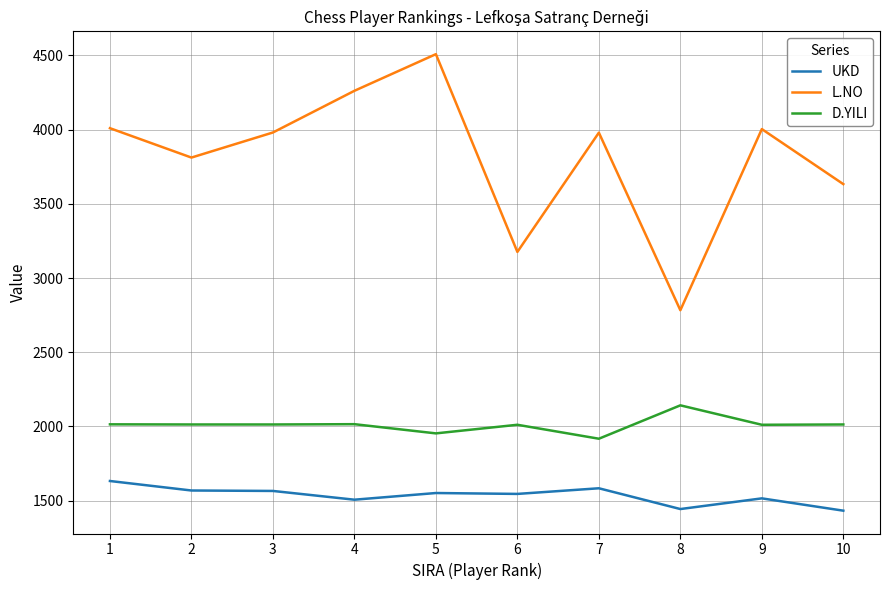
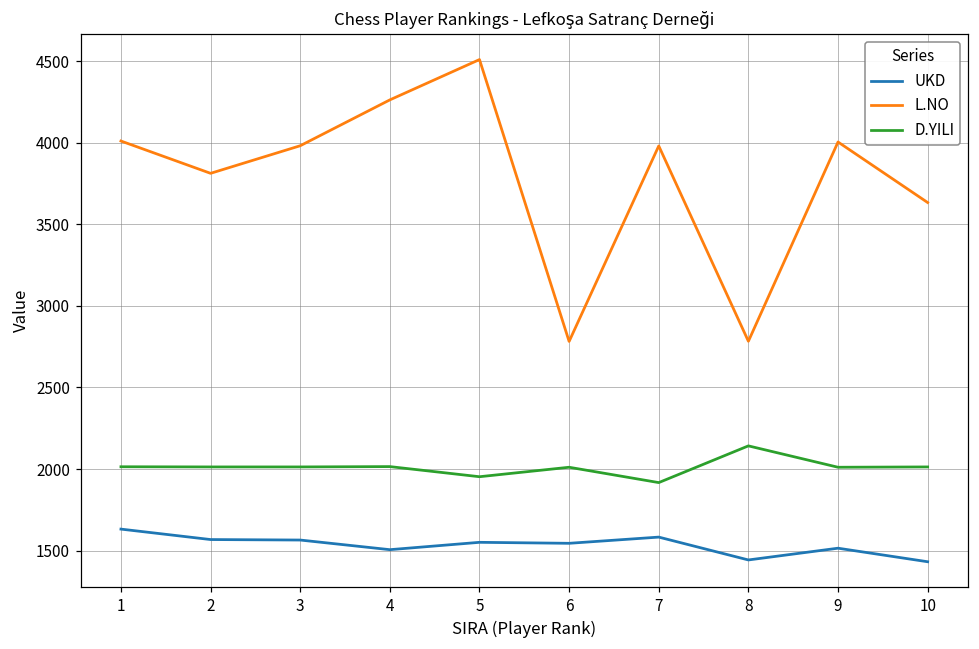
  {
    "UKD": {
      "1": 1630,
      "2": 1570,
      "3": 1570,
      "4": 1510,
      "5": 1550,
      "6": 1550,
      "7": 1580,
      "8": 1440,
      "9": 1520,
      "10": 1430
    },
    "L.NO": {
      "1": 4010,
      "2": 3810,
      "3": 3980,
      "4": 4260,
      "5": 4510,
-     "6": 3180,
+     "6": 2780,
      "7": 3980,
      "8": 2780,
      "9": 4000,
      "10": 3630
    },
    "D.YILI": {
      "1": 2010,
      "2": 2010,
      "3": 2010,
      "4": 2020,
      "5": 1950,
      "6": 2010,
      "7": 1920,
      "8": 2140,
      "9": 2010,
      "10": 2010
    }
  }
